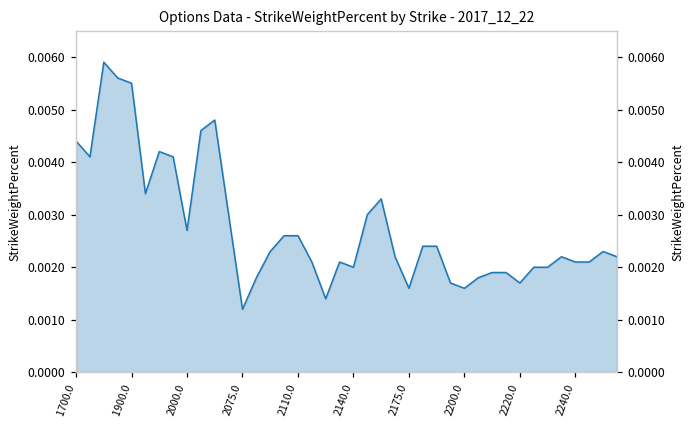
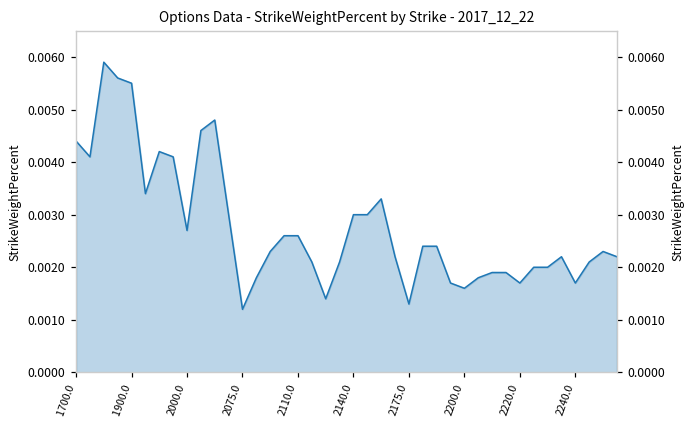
  {
    "1700.0": 0.0044,
    "1900.0": 0.0055,
    "2000.0": 0.0027,
    "2075.0": 0.0012,
    "2110.0": 0.0026,
-   "2140.0": 0.002,
-   "2175.0": 0.0016,
+   "2140.0": 0.003,
+   "2175.0": 0.0013,
    "2200.0": 0.0016,
    "2220.0": 0.0017,
-   "2240.0": 0.0021
+   "2240.0": 0.0017
  }
